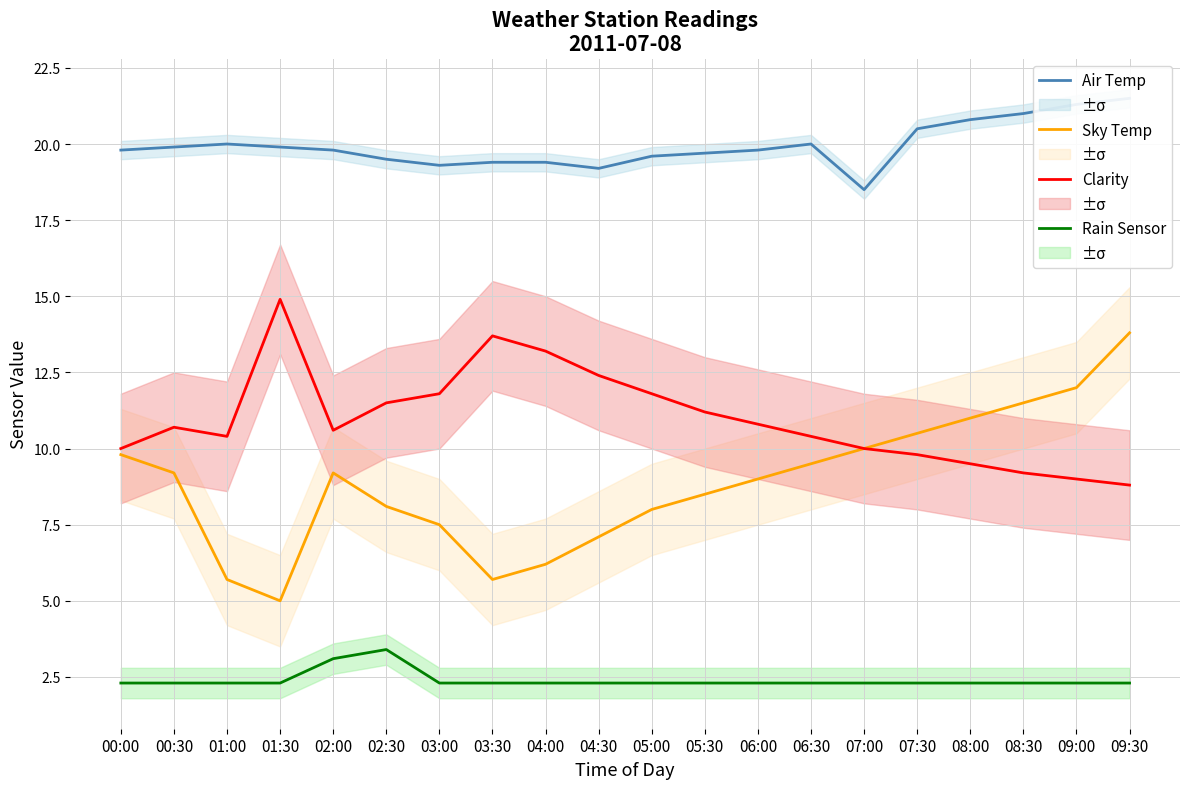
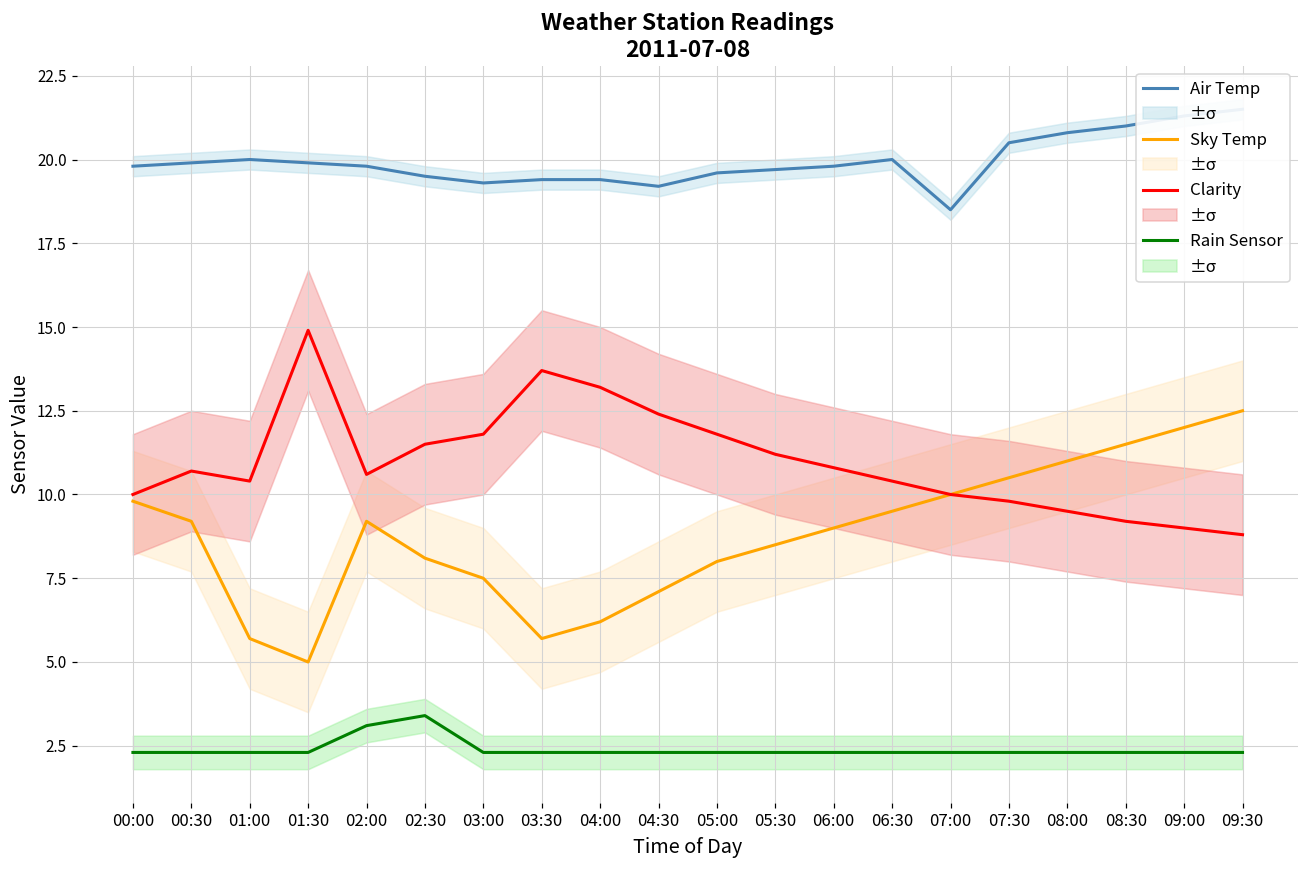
  {
    "Air Temp": {
      "00:00": 19.8,
      "00:30": 19.9,
      "01:00": 20.0,
      "01:30": 19.9,
      "02:00": 19.8,
      "02:30": 19.5,
      "03:00": 19.3,
      "03:30": 19.4,
      "04:00": 19.4,
      "04:30": 19.2,
      "05:00": 19.6,
      "05:30": 19.7,
      "06:00": 19.8,
      "06:30": 20.0,
      "07:00": 18.5,
      "07:30": 20.5,
      "08:00": 20.8,
      "08:30": 21.0
    },
    "Sky Temp": {
      "00:00": 9.8,
      "00:30": 9.2,
      "01:00": 5.7,
      "01:30": 5.0,
      "02:00": 9.2,
      "02:30": 8.1,
      "03:00": 7.5,
      "03:30": 5.7,
      "04:00": 6.2,
      "04:30": 7.1,
      "05:00": 8.0,
      "05:30": 8.5,
      "06:00": 9.0,
      "06:30": 9.5,
      "07:30": 10.5,
      "08:00": 11.0,
      "08:30": 11.5,
      "09:00": 12.0,
-     "09:30": 13.8
+     "09:30": 12.5
    },
    "Clarity": {
      "00:00": 10.0,
      "01:00": 10.4,
      "01:30": 14.9,
      "02:00": 10.6,
      "02:30": 11.5,
      "03:00": 11.8,
      "03:30": 13.7,
      "04:00": 13.2,
      "04:30": 12.4,
      "05:00": 11.8,
      "05:30": 11.2,
      "06:00": 10.8,
      "06:30": 10.4,
      "07:30": 9.8,
      "08:00": 9.5,
      "08:30": 9.2,
      "09:00": 9.0,
      "09:30": 8.8
    },
    "Rain Sensor": {
      "00:00": 2.3,
      "00:30": 2.3,
      "01:00": 2.3,
      "01:30": 2.3,
      "02:00": 3.1,
      "02:30": 3.4,
      "03:00": 2.3,
      "03:30": 2.3,
      "04:00": 2.3,
      "04:30": 2.3,
      "05:00": 2.3,
      "05:30": 2.3,
      "06:00": 2.3,
      "06:30": 2.3,
      "07:00": 2.3,
      "07:30": 2.3,
      "08:00": 2.3,
      "08:30": 2.3,
      "09:00": 2.3,
      "09:30": 2.3
    }
  }
